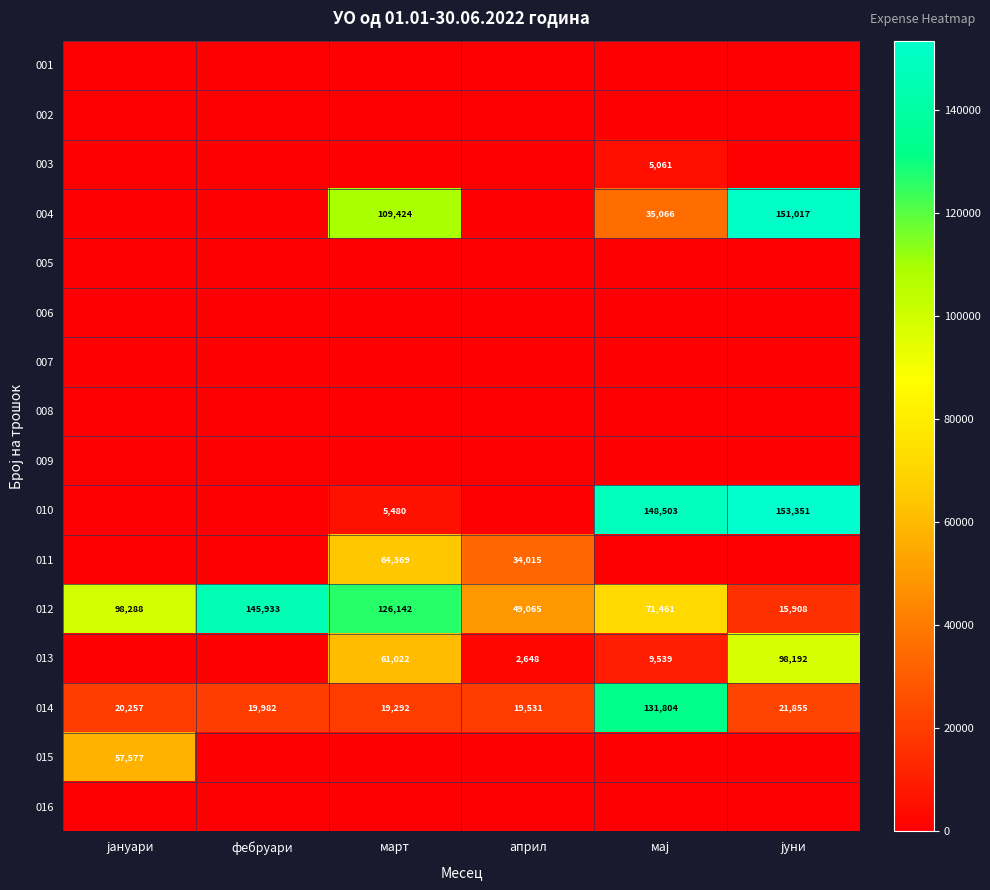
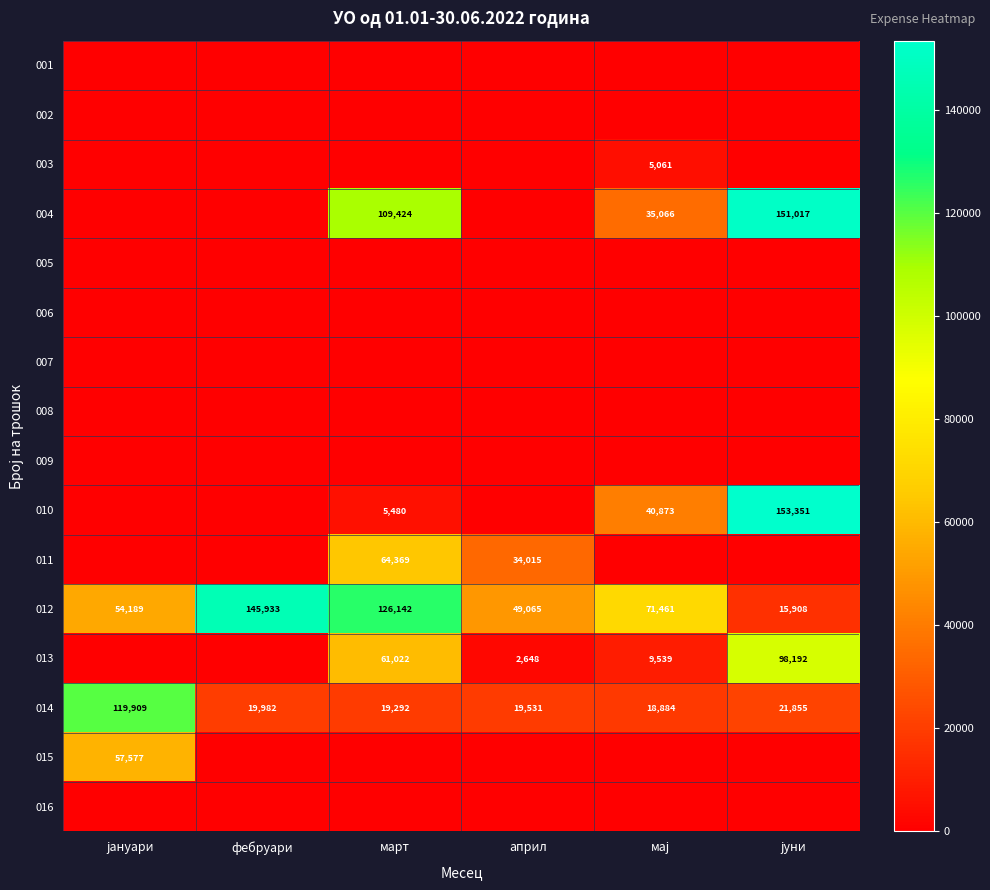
  {
    "003": {
      "мај": "5,061"
    },
    "004": {
      "март": "109,424",
      "мај": "35,066",
      "јуни": "151,017"
    },
    "010": {
      "март": "5,480",
-     "мај": "148,503",
+     "мај": "40,873",
      "јуни": "153,351"
    },
    "011": {
      "март": "64,369",
      "април": "34,015"
    },
    "012": {
-     "јануари": "98,288",
+     "јануари": "54,189",
      "фебруари": "145,933",
      "март": "126,142",
      "април": "49,065",
      "мај": "71,461",
      "јуни": "15,908"
    },
    "013": {
      "март": "61,022",
      "април": "2,648",
      "мај": "9,539",
      "јуни": "98,192"
    },
    "014": {
-     "јануари": "20,257",
+     "јануари": "119,909",
      "фебруари": "19,982",
      "март": "19,292",
      "април": "19,531",
-     "мај": "131,804",
+     "мај": "18,884",
      "јуни": "21,855"
    },
    "015": {
      "јануари": "57,577"
    }
  }
